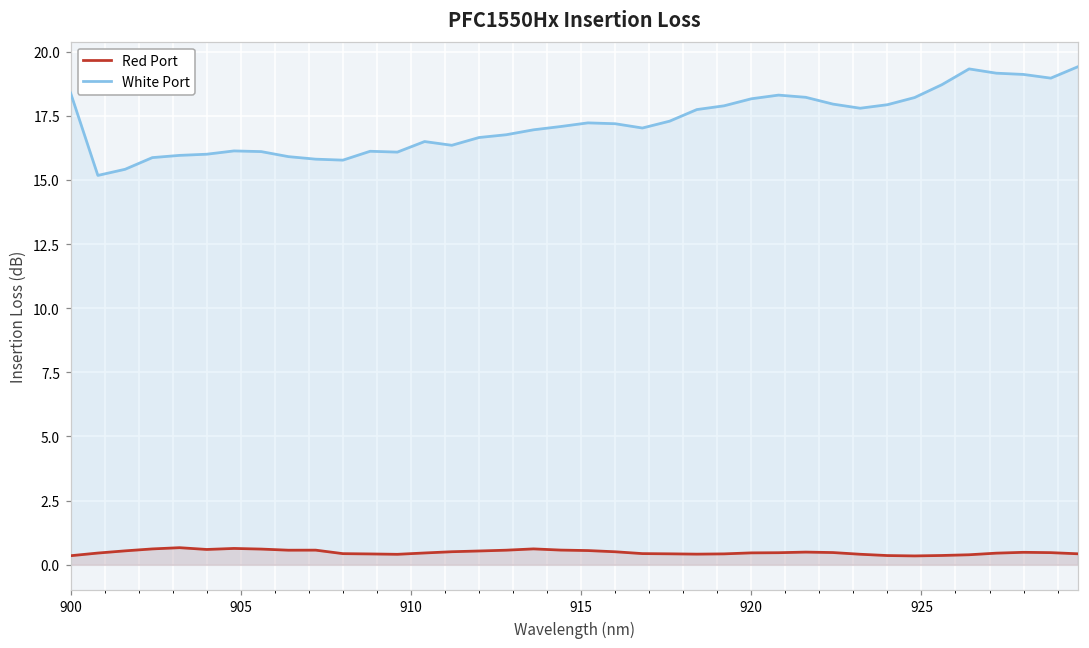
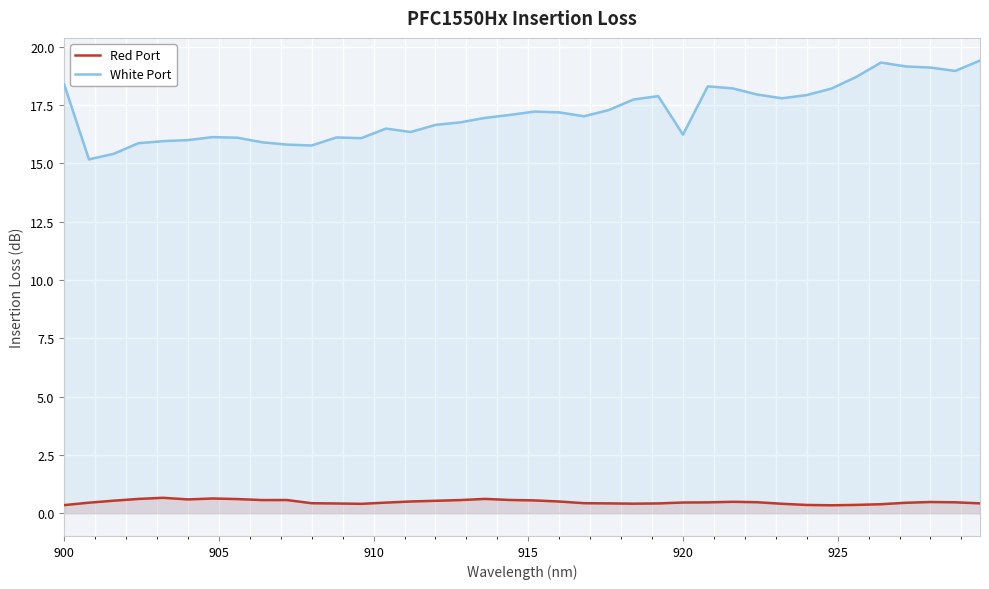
  {
    "Red Port": {
      "900": 0.4,
      "920": 0.5
    },
    "White Port": {
      "900": 18.4,
-     "920": 18.2
+     "920": 16.2
    }
  }
